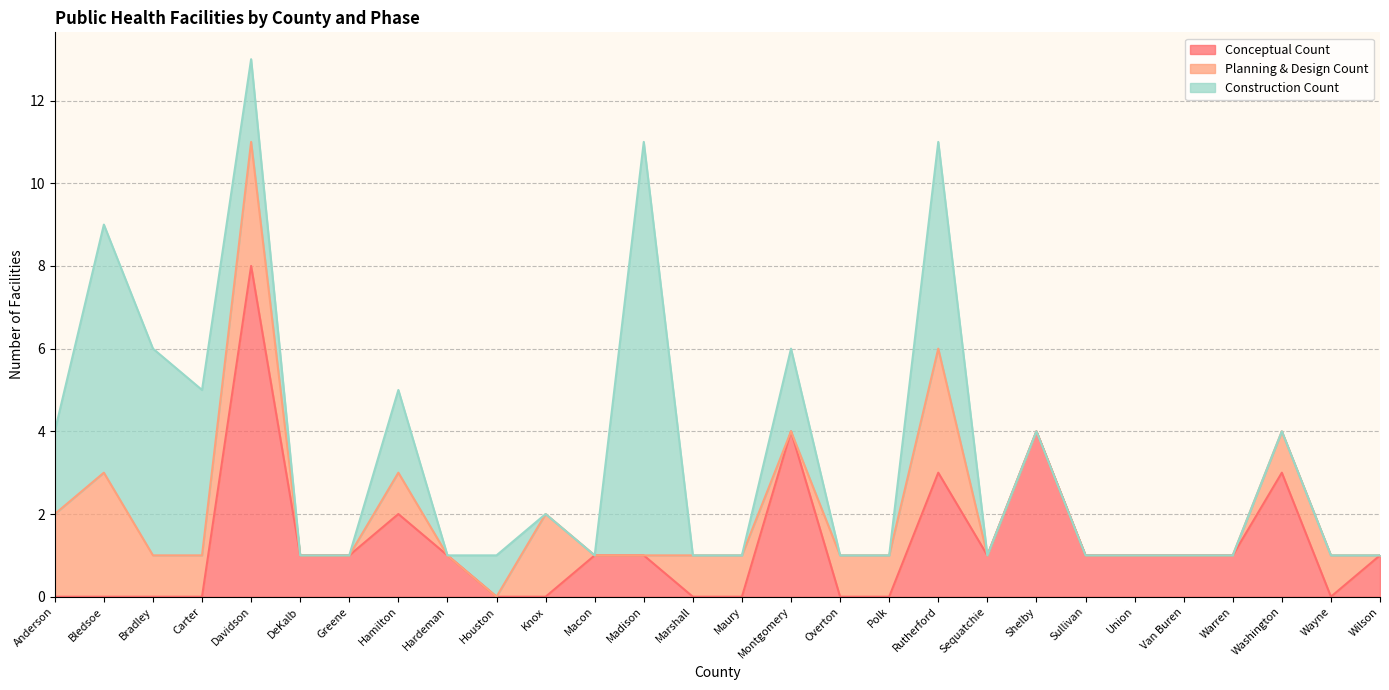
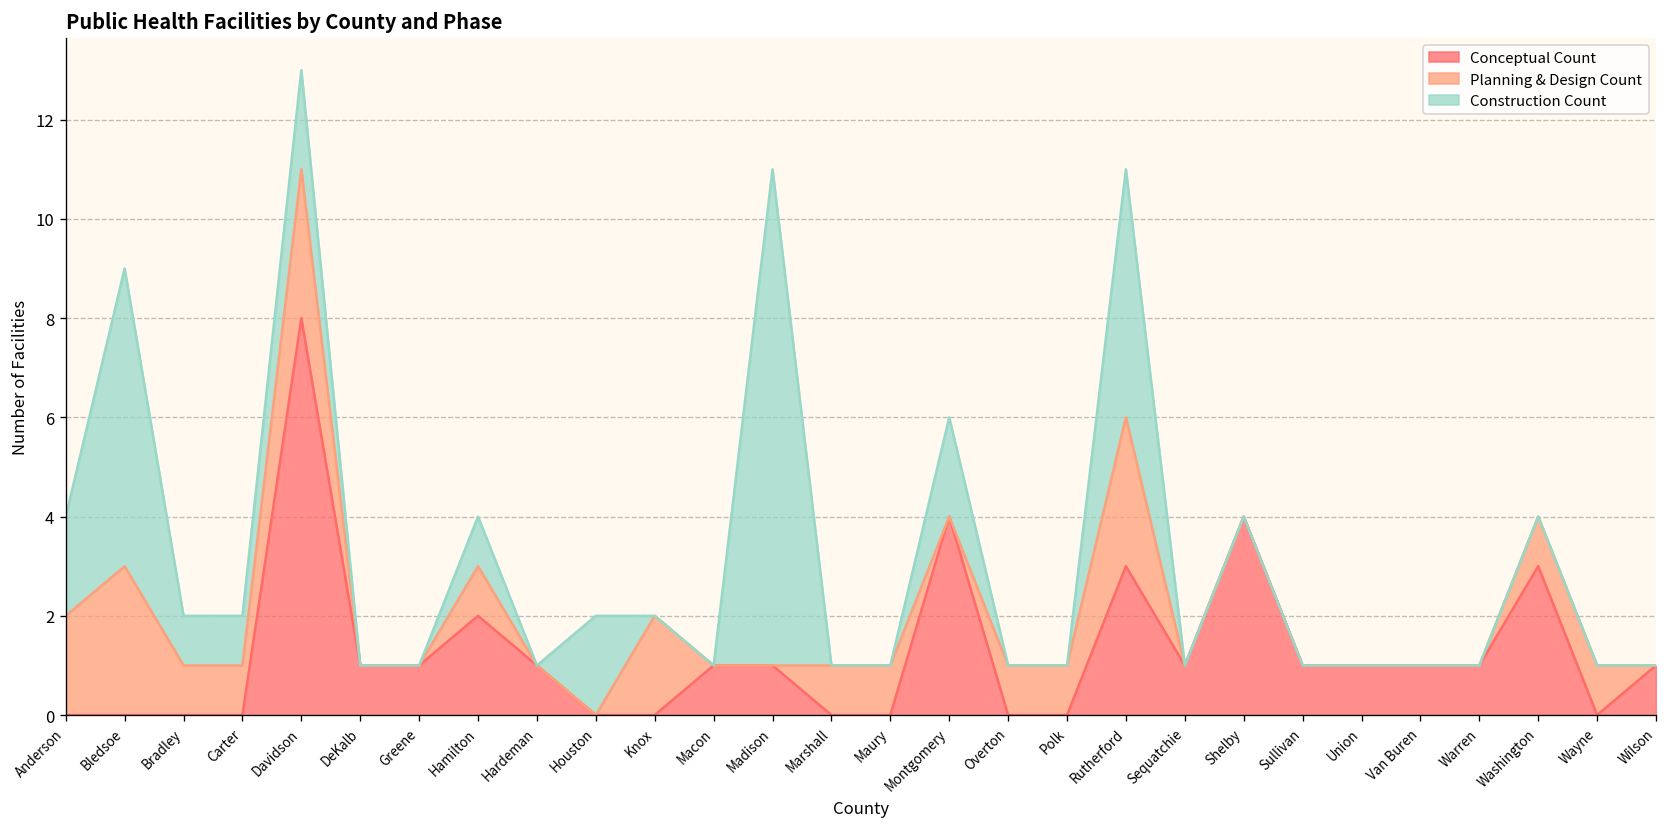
  {
    "Construction Count": {
      "Anderson": 2,
      "Bledsoe": 6,
-     "Bradley": 5,
-     "Carter": 4,
+     "Bradley": 1,
+     "Carter": 1,
      "Davidson": 2,
-     "Hamilton": 2,
-     "Houston": 1,
+     "Hamilton": 1,
+     "Houston": 2,
      "Madison": 10,
      "Montgomery": 2,
      "Rutherford": 5
    }
  }
